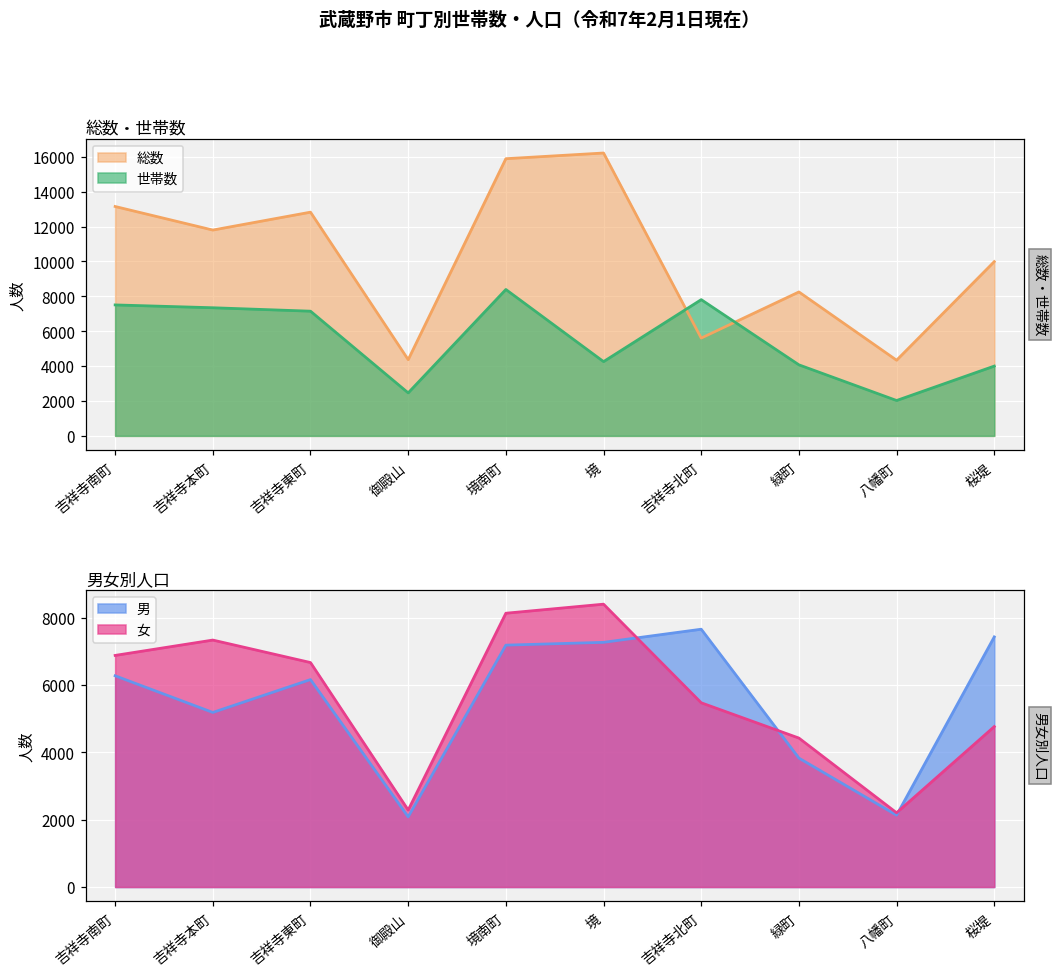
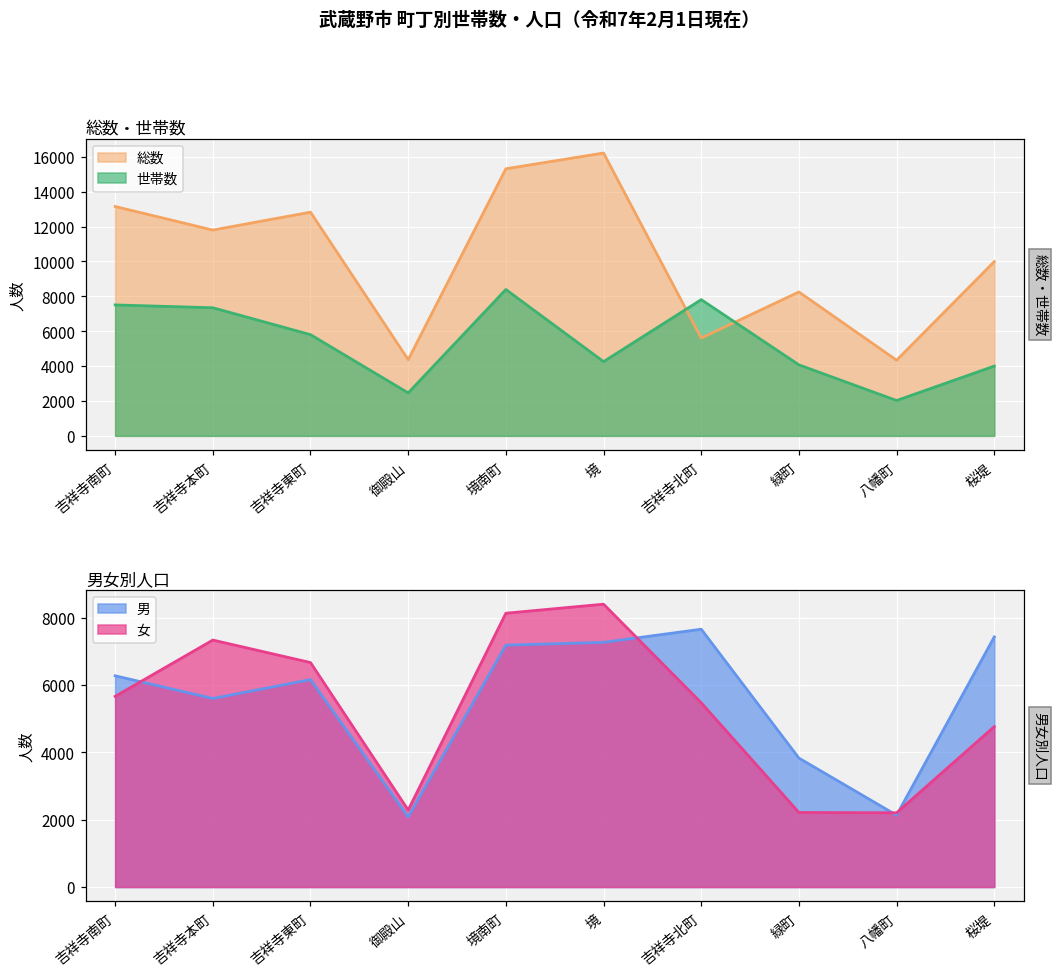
  {
    "総数・世帯数": {
      "総数": {
        "吉祥寺南町": 13200,
        "吉祥寺本町": 11800,
        "吉祥寺東町": 12800,
        "御殿山": 4400,
-       "境南町": 15900,
+       "境南町": 15300,
        "境": 16200,
        "吉祥寺北町": 5600,
        "緑町": 8300,
        "八幡町": 4300,
        "桜堤": 10000
      },
      "世帯数": {
        "吉祥寺南町": 7500,
        "吉祥寺本町": 7300,
-       "吉祥寺東町": 7200,
+       "吉祥寺東町": 5800,
        "御殿山": 2500,
        "境南町": 8400,
        "境": 4300,
        "吉祥寺北町": 7800,
        "緑町": 4100,
        "八幡町": 2000,
        "桜堤": 4000
      }
    },
    "男女別人口": {
      "男": {
        "吉祥寺南町": 6300,
-       "吉祥寺本町": 5200,
+       "吉祥寺本町": 5600,
        "吉祥寺東町": 6200,
        "御殿山": 2100,
        "境南町": 7200,
        "境": 7300,
        "吉祥寺北町": 7700,
        "緑町": 3800,
        "桜堤": 7400
      },
      "女": {
-       "吉祥寺南町": 6900,
+       "吉祥寺南町": 5700,
        "吉祥寺本町": 7300,
        "吉祥寺東町": 6700,
        "御殿山": 2300,
        "境南町": 8100,
        "境": 8400,
        "吉祥寺北町": 5500,
-       "緑町": 4400,
+       "緑町": 2200,
        "桜堤": 4800
      }
    }
  }
